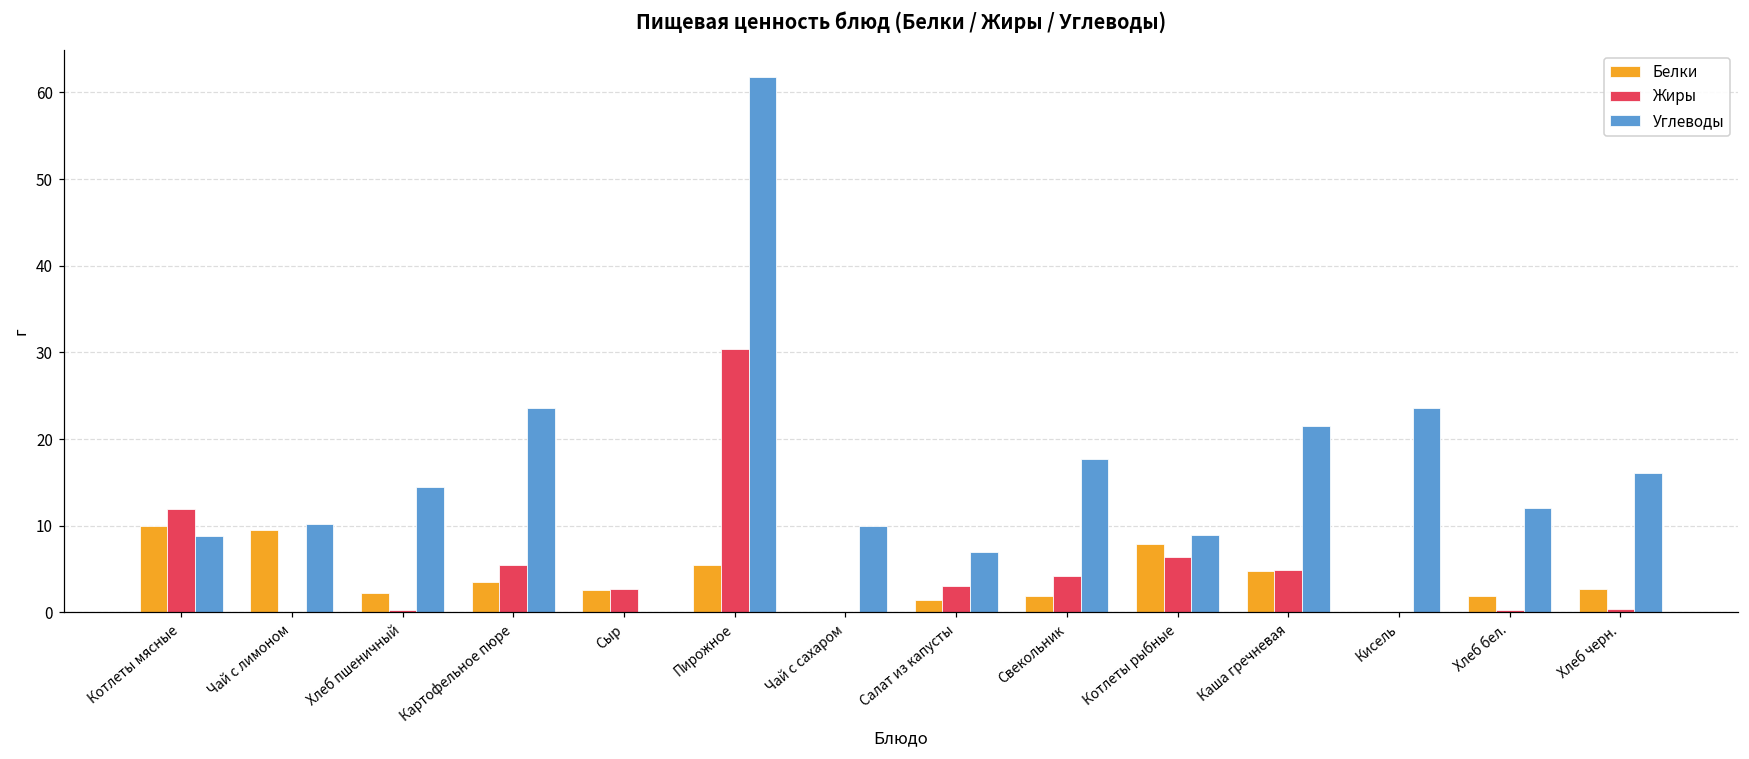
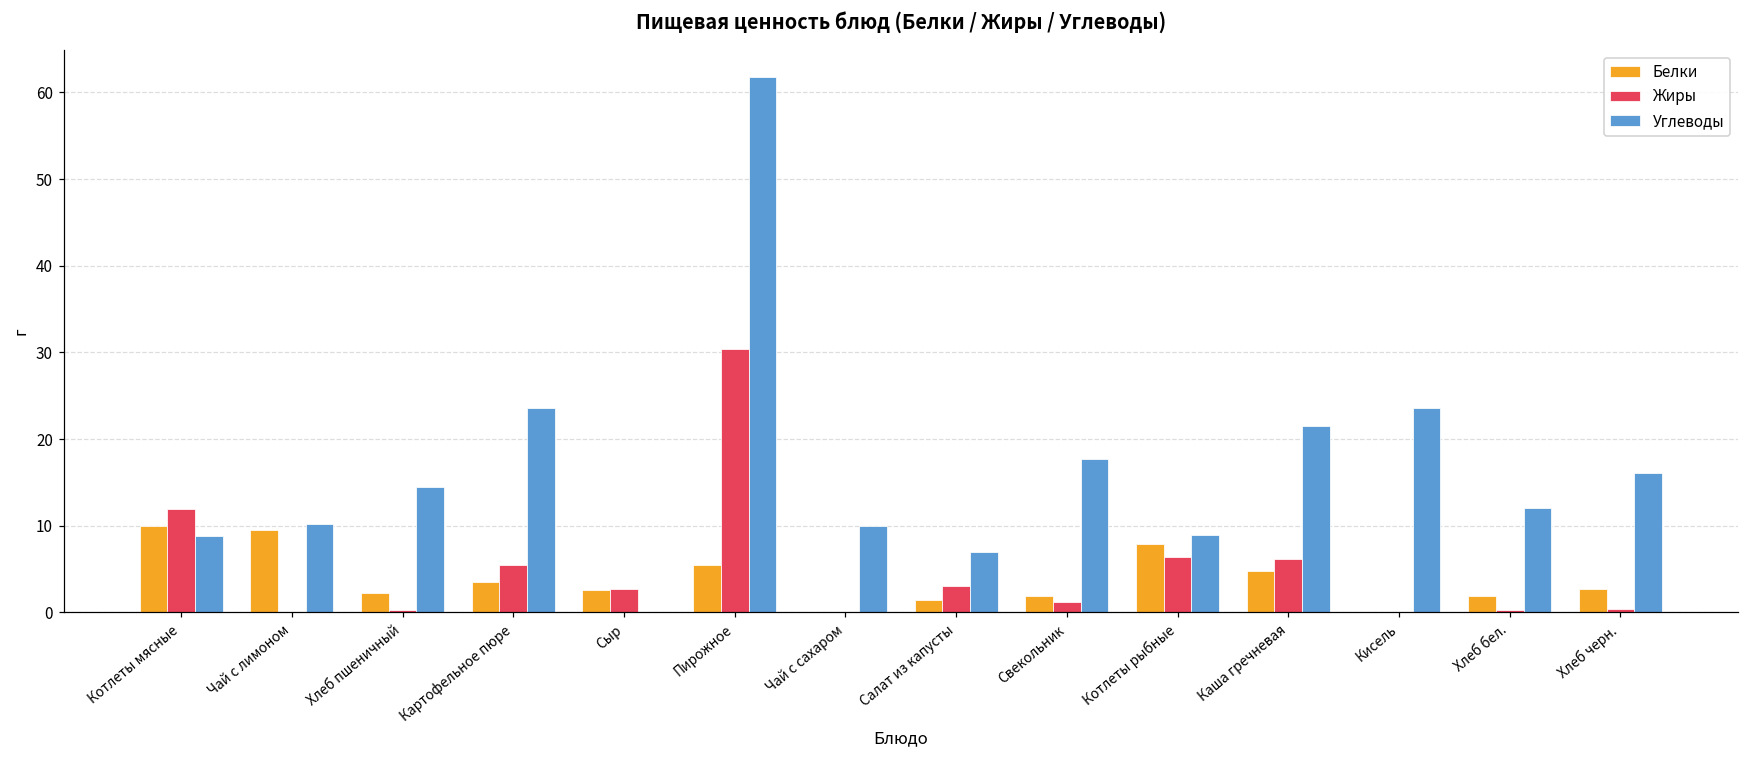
  {
    "Белки": {
      "Котлеты мясные": 10,
      "Чай с лимоном": 9,
      "Хлеб пшеничный": 2,
      "Картофельное пюре": 4,
      "Сыр": 3,
      "Пирожное": 6,
      "Чай с сахаром": 0,
      "Салат из капусты": 1,
      "Свекольник": 2,
      "Котлеты рыбные": 8,
      "Каша гречневая": 5,
      "Кисель": 0,
      "Хлеб бел.": 2,
      "Хлеб черн.": 3
    },
    "Жиры": {
      "Котлеты мясные": 12,
      "Картофельное пюре": 5,
      "Сыр": 3,
      "Пирожное": 30,
      "Чай с сахаром": 0,
      "Салат из капусты": 3,
-     "Свекольник": 4,
+     "Свекольник": 1,
      "Котлеты рыбные": 6,
-     "Каша гречневая": 5,
+     "Каша гречневая": 6,
      "Кисель": 0,
      "Хлеб черн.": 0
    },
    "Углеводы": {
      "Котлеты мясные": 9,
      "Чай с лимоном": 10,
      "Хлеб пшеничный": 15,
      "Картофельное пюре": 24,
      "Сыр": 0,
      "Пирожное": 62,
      "Чай с сахаром": 10,
      "Салат из капусты": 7,
      "Свекольник": 18,
      "Котлеты рыбные": 9,
      "Каша гречневая": 21,
      "Кисель": 24,
      "Хлеб бел.": 12,
      "Хлеб черн.": 16
    }
  }
